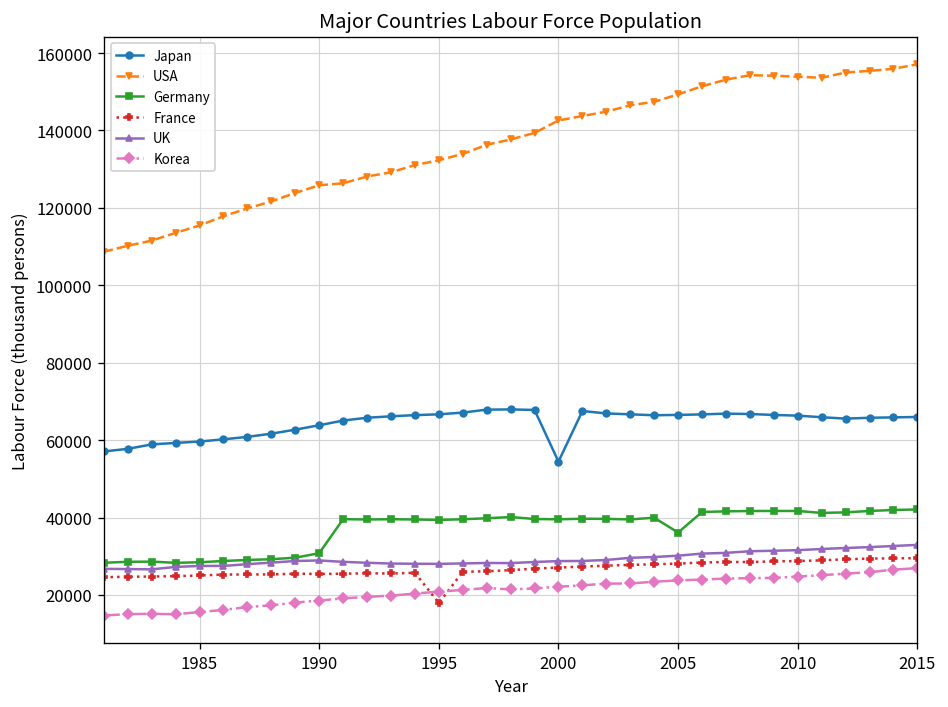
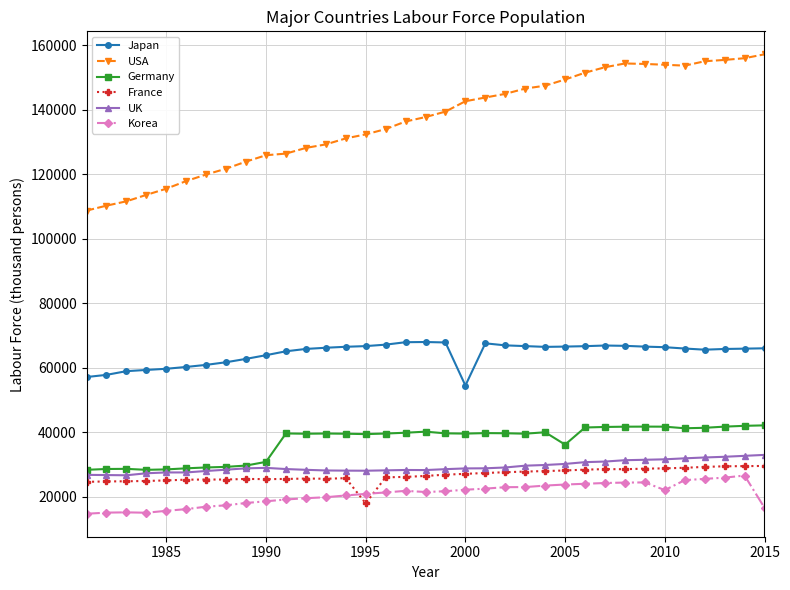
  {
    "Japan": {
      "1985": 60000,
      "1990": 64000,
      "1995": 67000,
      "2000": 54000,
      "2005": 67000,
      "2010": 66000,
      "2015": 66000
    },
    "USA": {
      "1985": 115000,
      "1990": 126000,
      "1995": 132000,
      "2000": 143000,
      "2005": 149000,
      "2010": 154000,
      "2015": 157000
    },
    "Germany": {
      "1985": 28000,
      "1990": 31000,
      "1995": 39000,
      "2000": 40000,
      "2005": 36000,
      "2010": 42000,
      "2015": 42000
    },
    "France": {
      "1985": 25000,
      "1990": 25000,
      "1995": 18000,
      "2000": 27000,
      "2005": 28000,
      "2010": 29000,
      "2015": 30000
    },
    "UK": {
      "1985": 27000,
      "1990": 29000,
      "1995": 28000,
      "2000": 29000,
      "2005": 30000,
      "2010": 32000,
      "2015": 33000
    },
    "Korea": {
      "1985": 16000,
      "1990": 19000,
      "1995": 21000,
      "2000": 22000,
      "2005": 24000,
-     "2010": 25000,
-     "2015": 27000
+     "2010": 22000,
+     "2015": 17000
    }
  }
